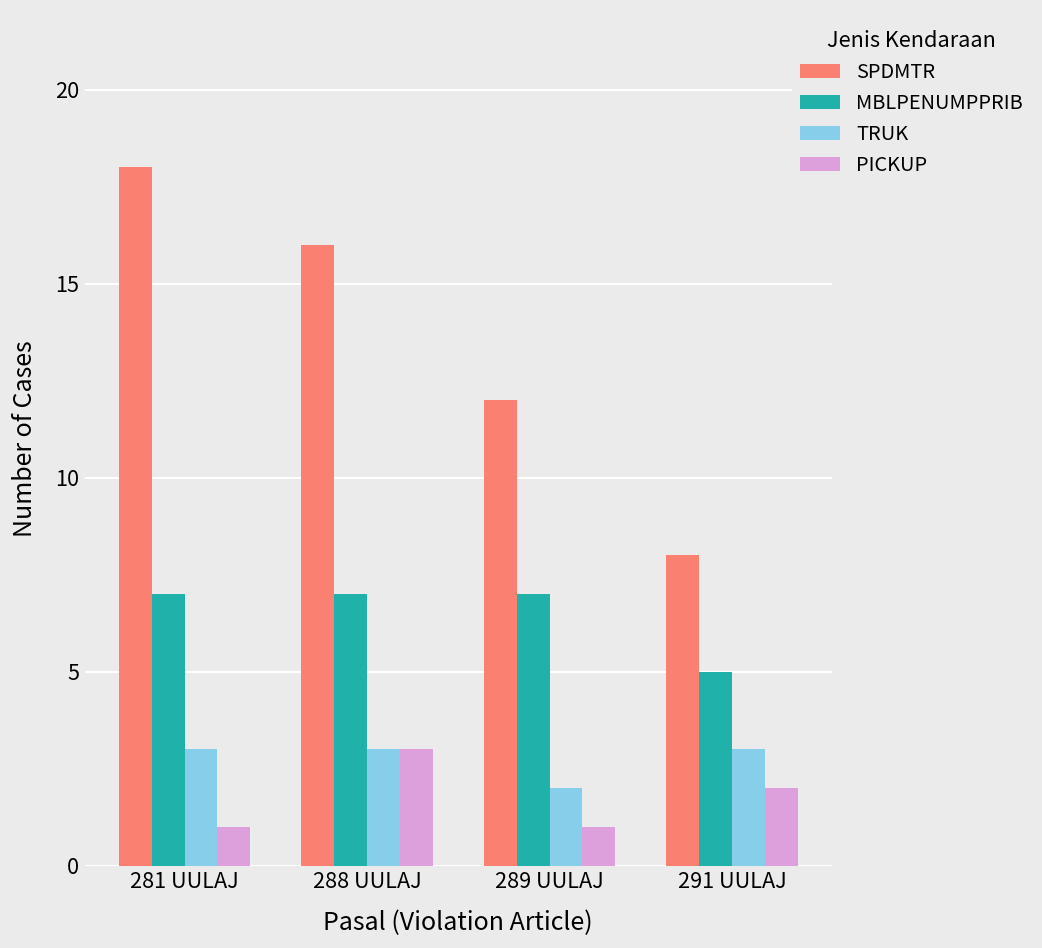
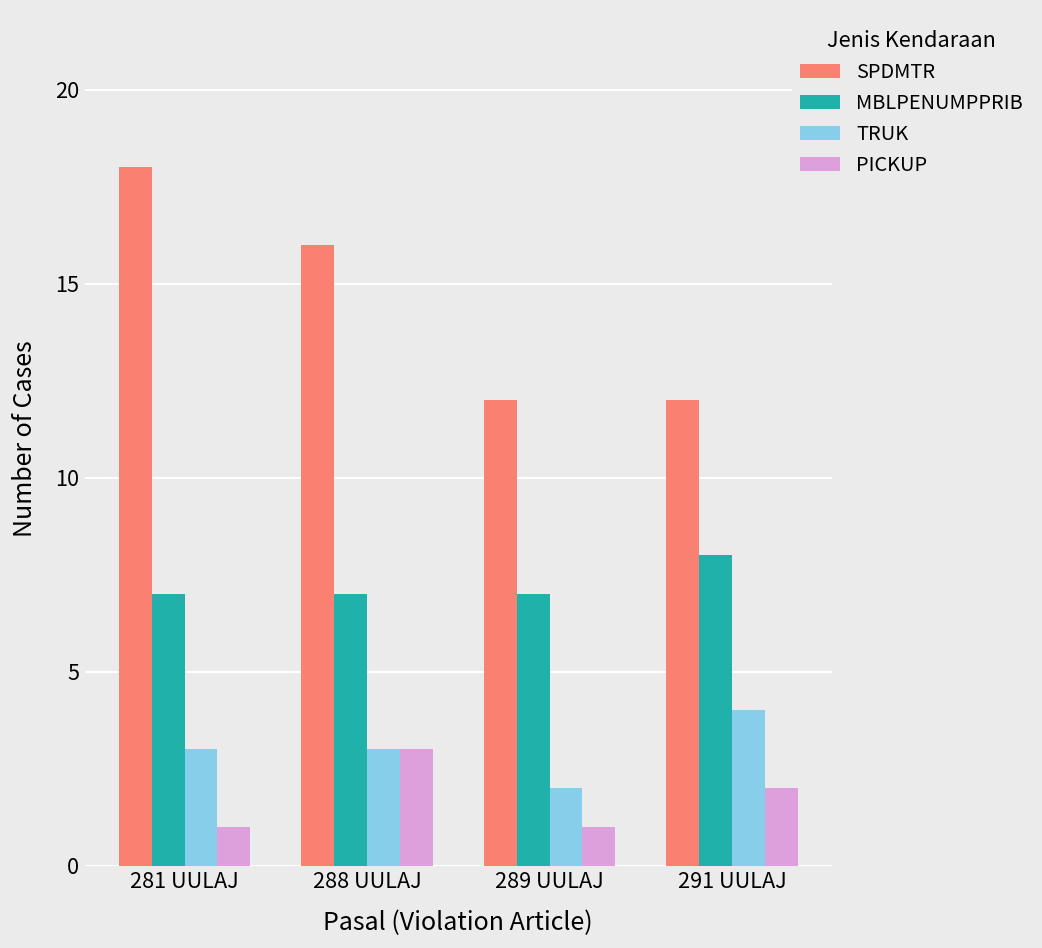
  {
    "SPDMTR": {
      "281 UULAJ": 18,
      "288 UULAJ": 16,
      "289 UULAJ": 12,
-     "291 UULAJ": 8
+     "291 UULAJ": 12
    },
    "MBLPENUMPPRIB": {
      "281 UULAJ": 7,
      "288 UULAJ": 7,
      "289 UULAJ": 7,
-     "291 UULAJ": 5
+     "291 UULAJ": 8
    },
    "TRUK": {
      "281 UULAJ": 3,
      "288 UULAJ": 3,
      "289 UULAJ": 2,
-     "291 UULAJ": 3
+     "291 UULAJ": 4
    },
    "PICKUP": {
      "281 UULAJ": 1,
      "288 UULAJ": 3,
      "289 UULAJ": 1,
      "291 UULAJ": 2
    }
  }
